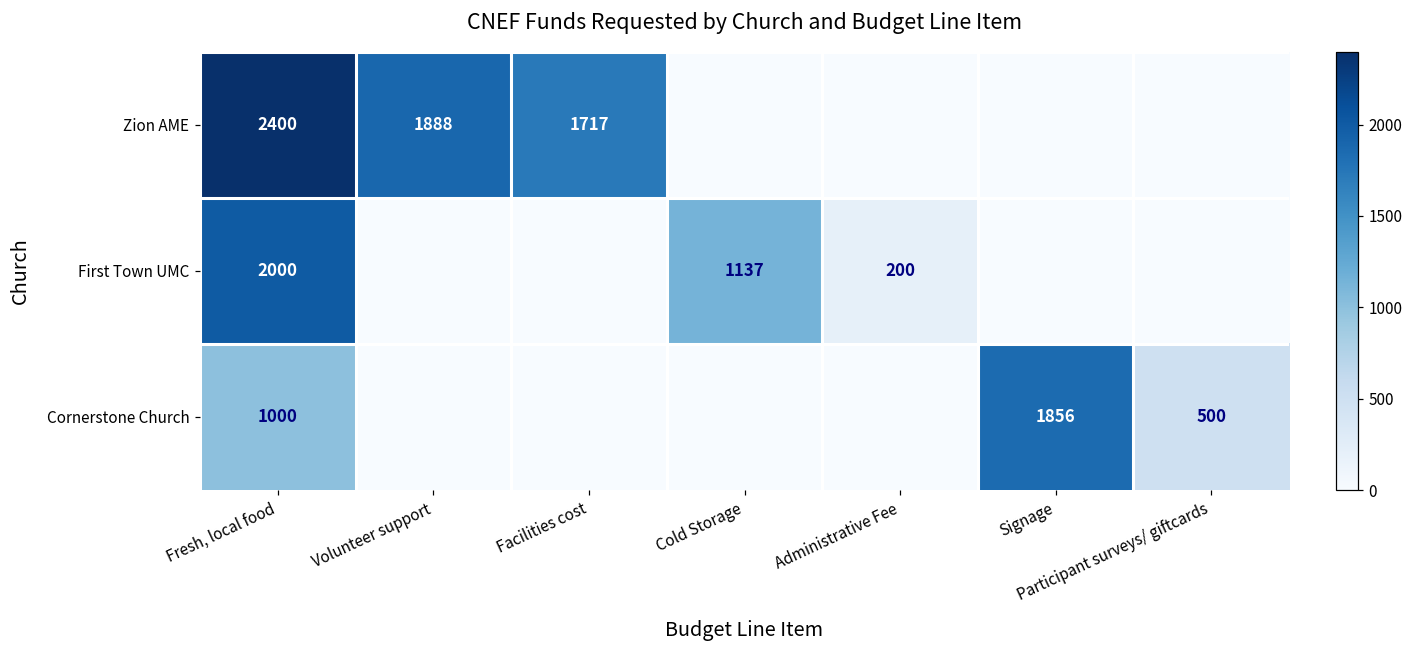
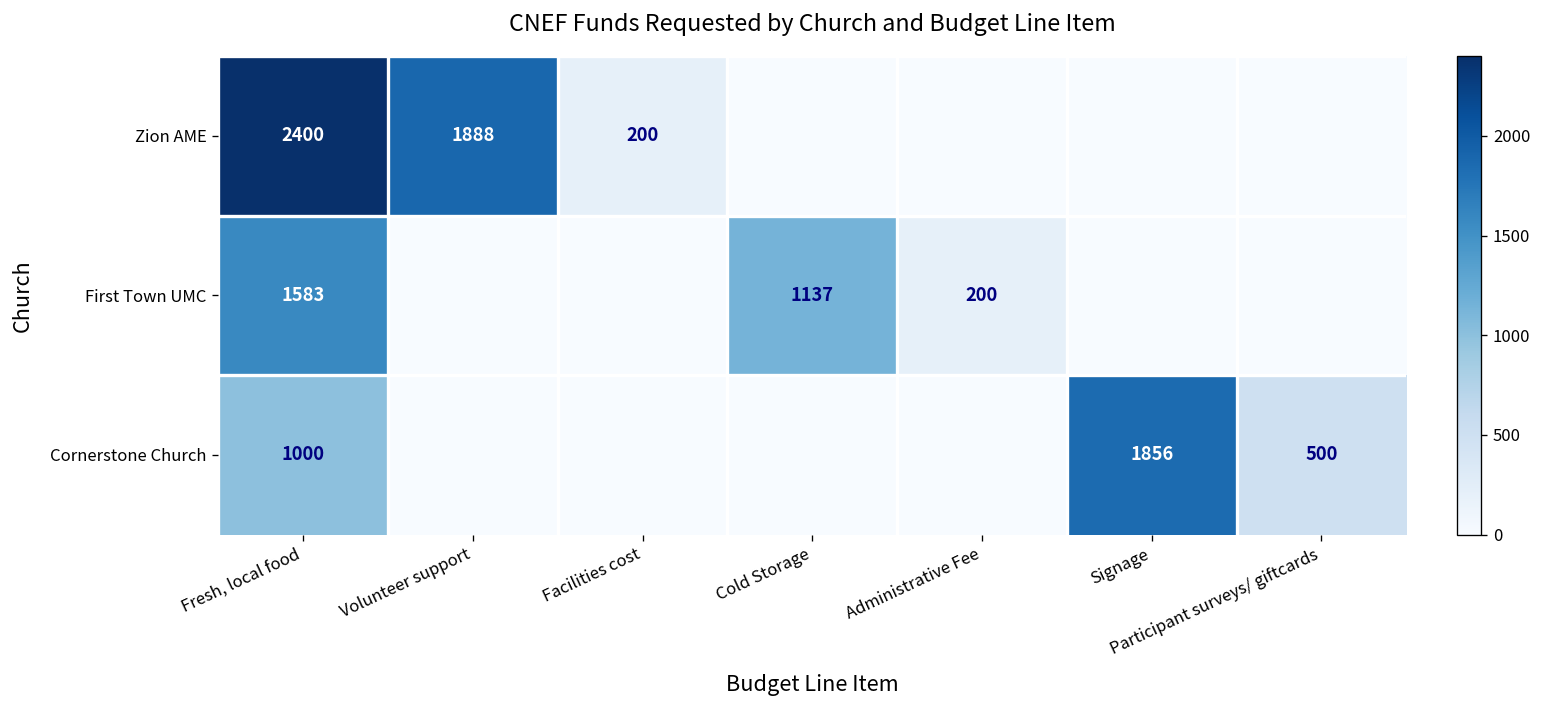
  {
    "Zion AME": {
      "Fresh, local food": 2400,
      "Volunteer support": 1888,
-     "Facilities cost": 1717
+     "Facilities cost": 200
    },
    "First Town UMC": {
-     "Fresh, local food": 2000,
+     "Fresh, local food": 1583,
      "Cold Storage": 1137,
      "Administrative Fee": 200
    },
    "Cornerstone Church": {
      "Fresh, local food": 1000,
      "Signage": 1856,
      "Participant surveys/ giftcards": 500
    }
  }
